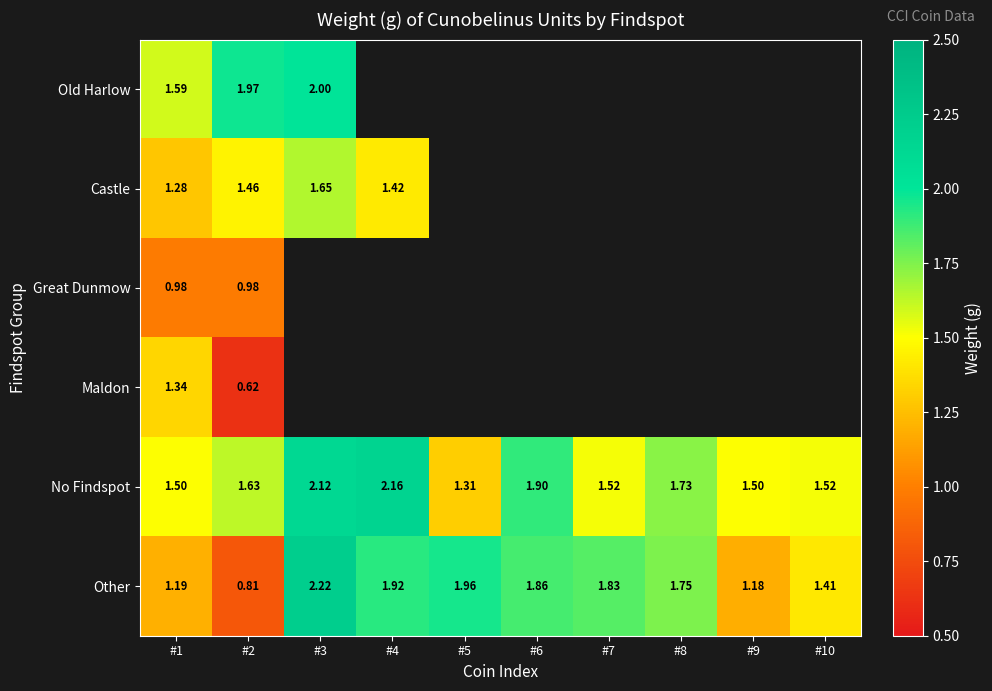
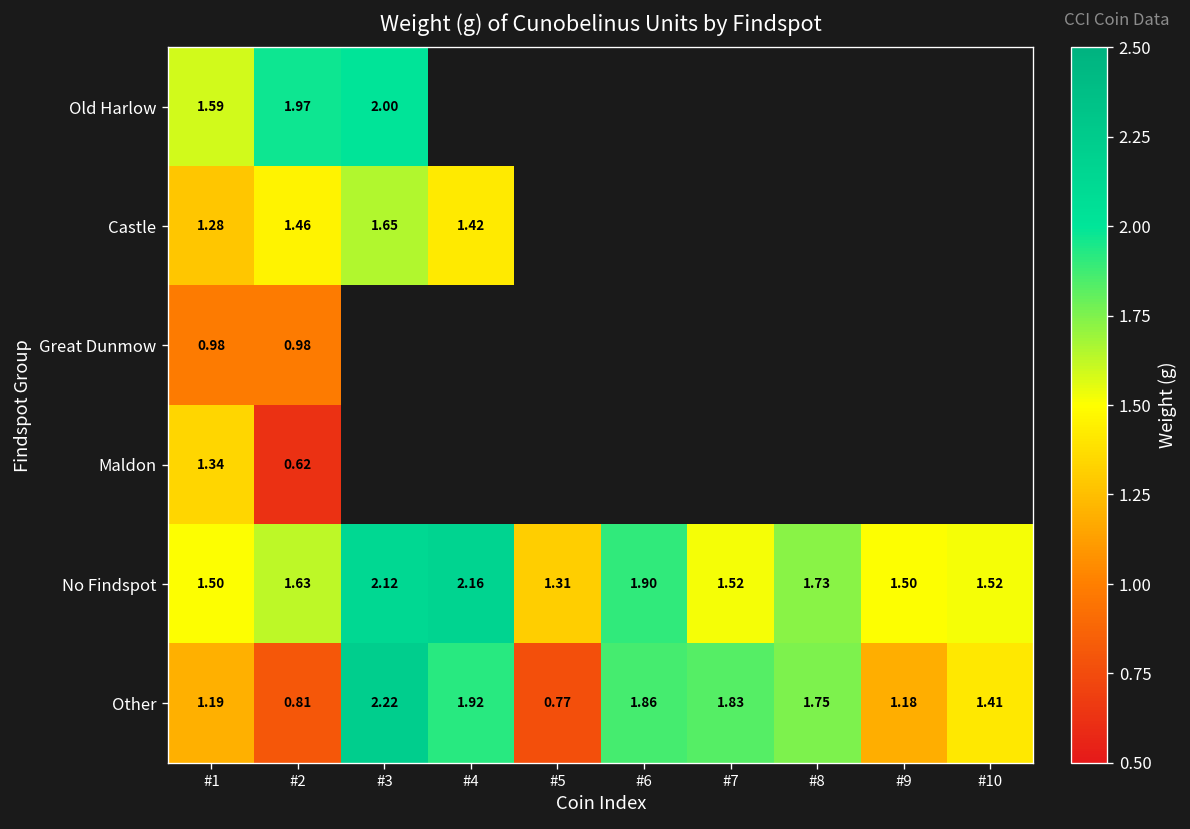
  {
    "Old Harlow": {
      "#1": 1.59,
      "#2": 1.97,
      "#3": 2.00
    },
    "Castle": {
      "#1": 1.28,
      "#2": 1.46,
      "#3": 1.65,
      "#4": 1.42
    },
    "Great Dunmow": {
      "#1": 0.98,
      "#2": 0.98
    },
    "Maldon": {
      "#1": 1.34,
      "#2": 0.62
    },
    "No Findspot": {
      "#1": 1.50,
      "#2": 1.63,
      "#3": 2.12,
      "#4": 2.16,
      "#5": 1.31,
      "#6": 1.90,
      "#7": 1.52,
      "#8": 1.73,
      "#9": 1.50,
      "#10": 1.52
    },
    "Other": {
      "#1": 1.19,
      "#2": 0.81,
      "#3": 2.22,
      "#4": 1.92,
-     "#5": 1.96,
+     "#5": 0.77,
      "#6": 1.86,
      "#7": 1.83,
      "#8": 1.75,
      "#9": 1.18,
      "#10": 1.41
    }
  }
